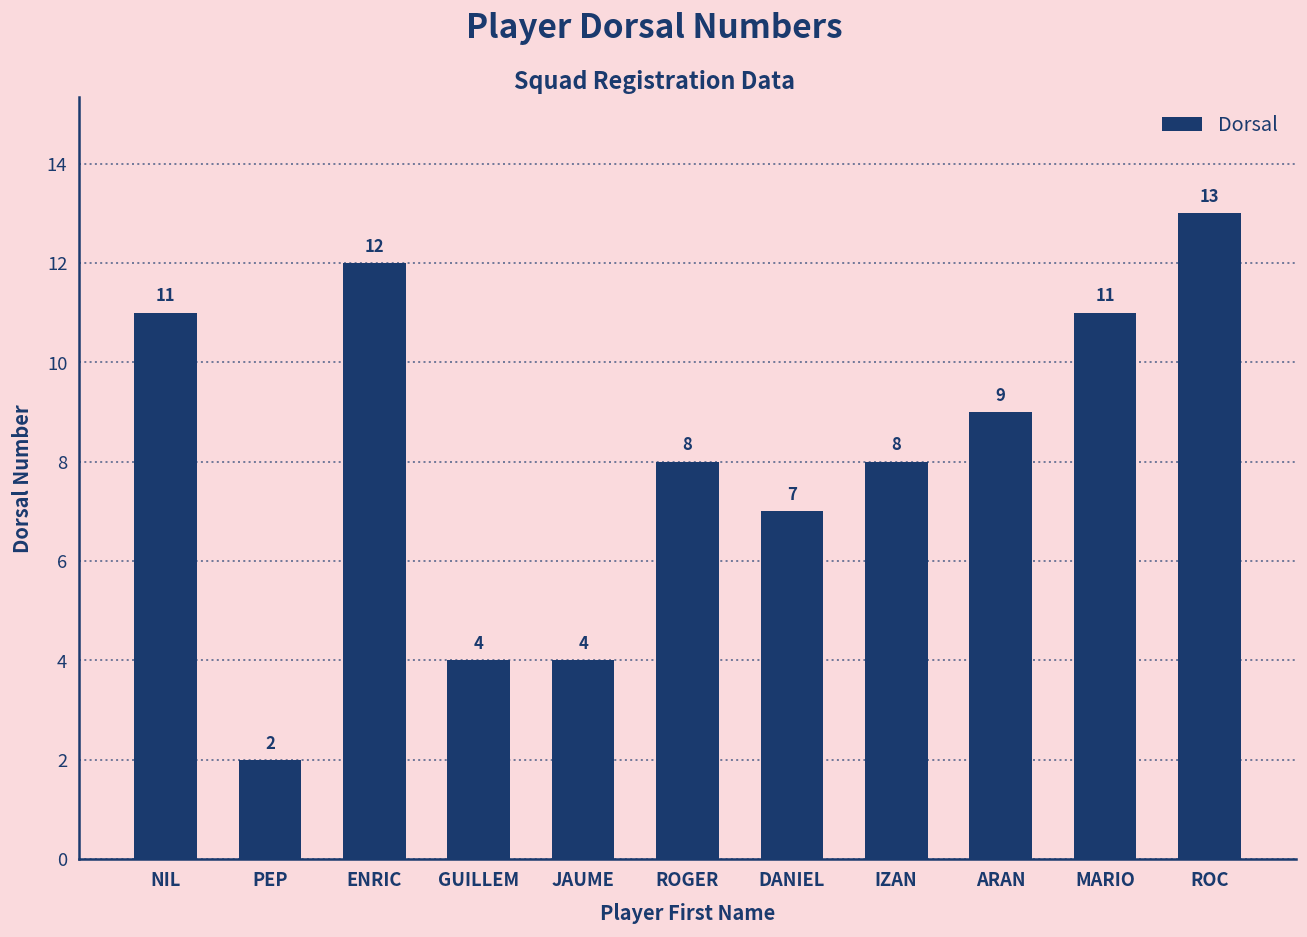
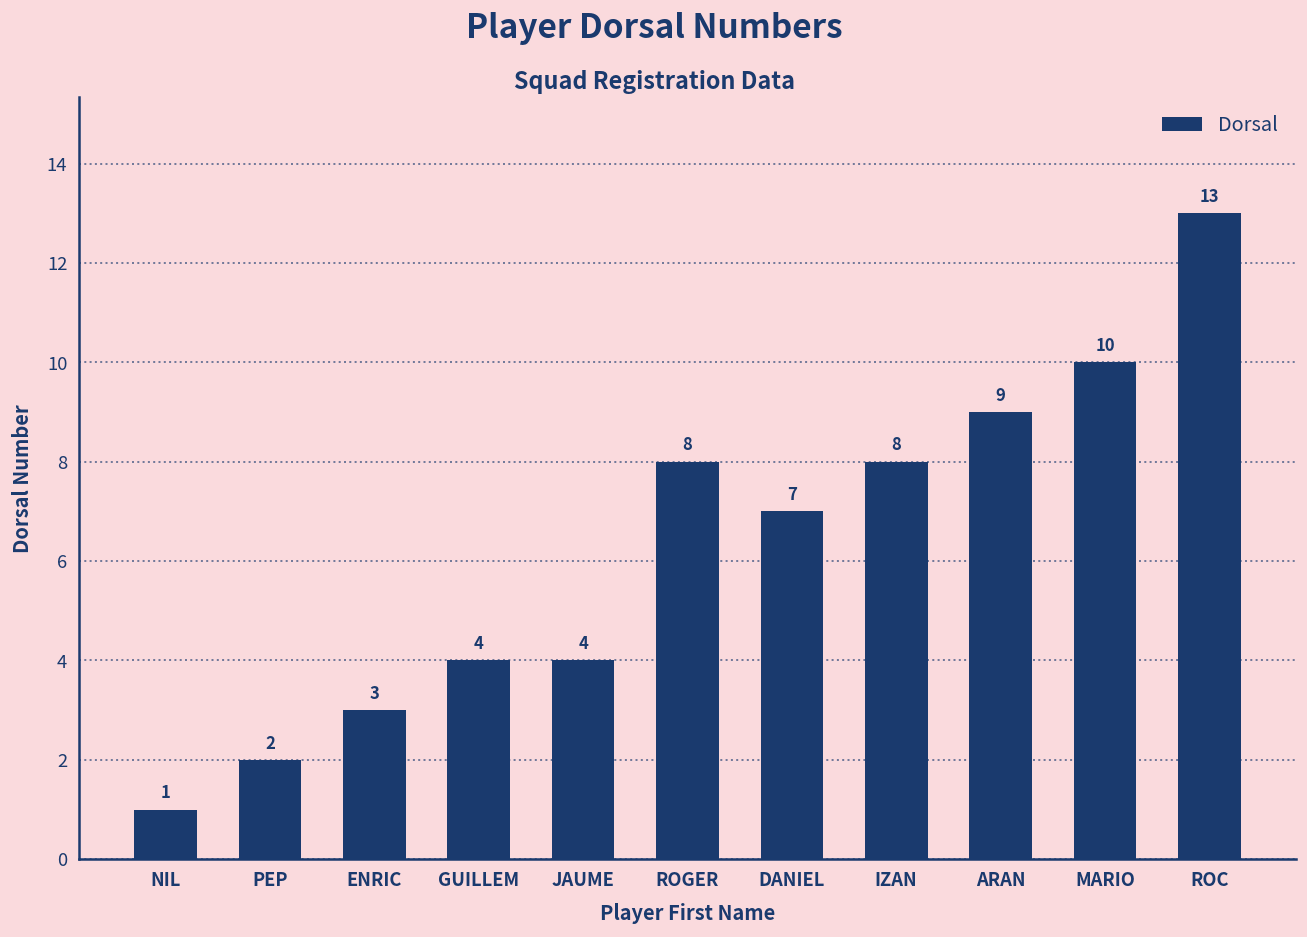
  {
-   "NIL": 11,
+   "NIL": 1,
    "PEP": 2,
-   "ENRIC": 12,
+   "ENRIC": 3,
    "GUILLEM": 4,
    "JAUME": 4,
    "ROGER": 8,
    "DANIEL": 7,
    "IZAN": 8,
    "ARAN": 9,
-   "MARIO": 11,
+   "MARIO": 10,
    "ROC": 13
  }
